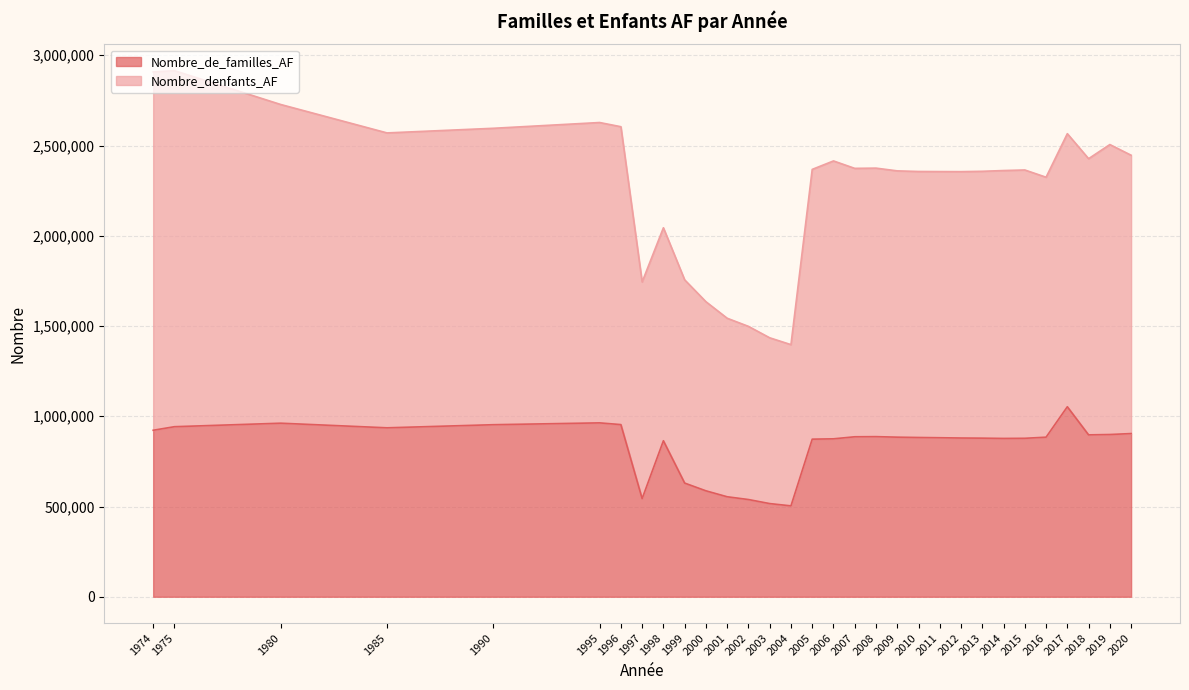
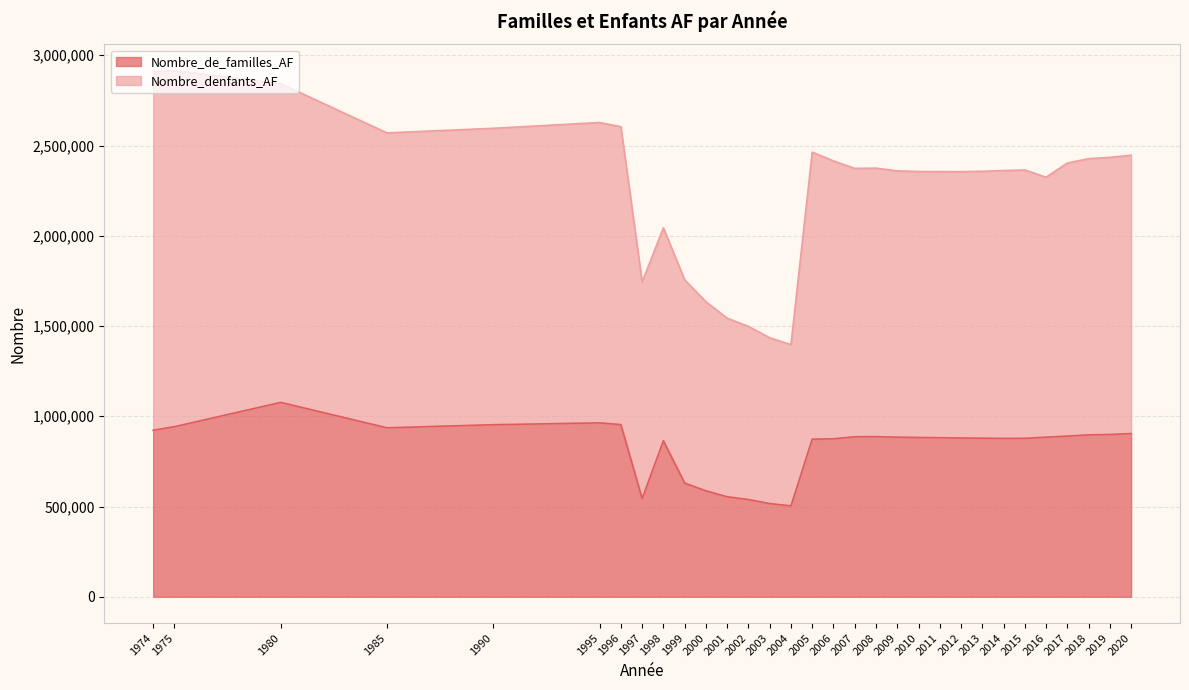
  {
    "Nombre_de_familles_AF": {
      "1974": "920,000",
      "1975": "940,000",
-     "1980": "960,000",
+     "1980": "1,080,000",
      "1985": "940,000",
      "1990": "950,000",
      "1995": "960,000",
      "1996": "950,000",
      "1997": "540,000",
      "1998": "860,000",
      "1999": "630,000",
      "2000": "590,000",
      "2001": "550,000",
      "2002": "540,000",
      "2003": "520,000",
      "2004": "500,000",
      "2005": "870,000",
      "2006": "870,000",
      "2007": "890,000",
      "2008": "890,000",
      "2009": "880,000",
      "2010": "880,000",
      "2011": "880,000",
      "2012": "880,000",
      "2013": "880,000",
      "2014": "880,000",
      "2015": "880,000",
      "2016": "880,000",
-     "2017": "1,050,000",
+     "2017": "890,000",
      "2018": "900,000",
      "2019": "900,000",
      "2020": "900,000"
    },
    "Nombre_denfants_AF": {
      "1985": "1,630,000",
      "1990": "1,640,000",
      "1995": "1,660,000",
      "1996": "1,650,000",
      "1997": "1,200,000",
      "1998": "1,180,000",
      "1999": "1,130,000",
      "2000": "1,050,000",
      "2001": "990,000",
      "2002": "960,000",
      "2003": "920,000",
      "2004": "890,000",
-     "2005": "1,490,000",
+     "2005": "1,590,000",
      "2006": "1,540,000",
      "2007": "1,490,000",
      "2008": "1,490,000",
      "2009": "1,480,000",
      "2010": "1,470,000",
      "2011": "1,470,000",
      "2012": "1,480,000",
      "2013": "1,480,000",
      "2014": "1,480,000",
      "2015": "1,490,000",
      "2016": "1,440,000",
      "2017": "1,510,000",
      "2018": "1,530,000",
-     "2019": "1,610,000",
+     "2019": "1,540,000",
      "2020": "1,540,000"
    }
  }
